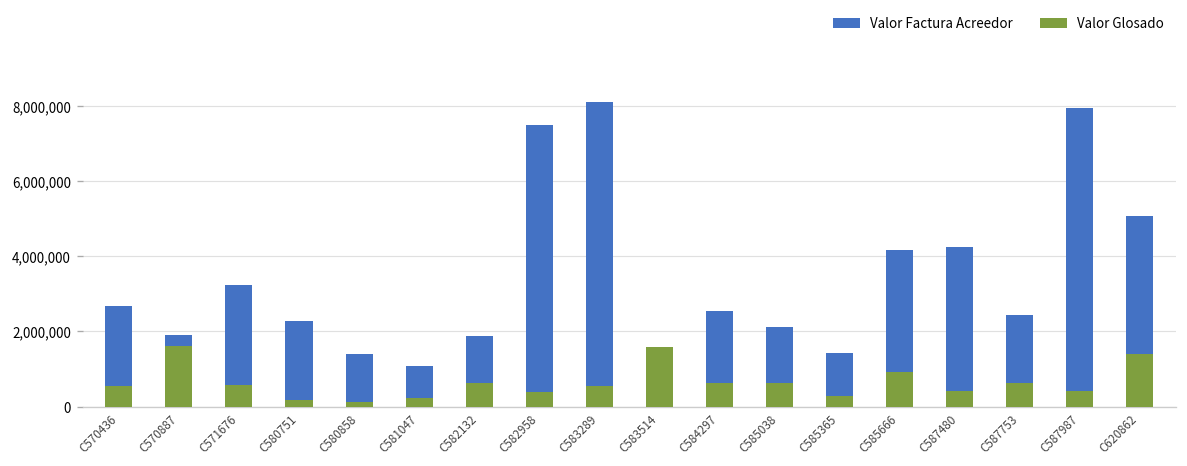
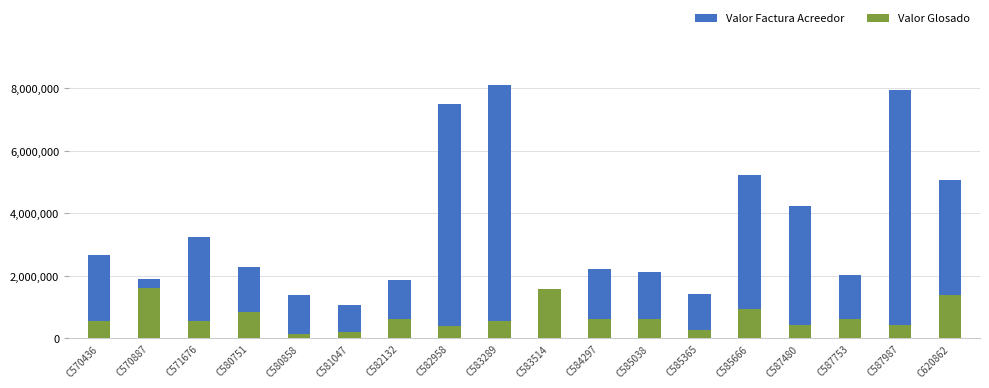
  {
    "Valor Factura Acreedor": {
      "C570436": "2,700,000",
      "C570887": "1,900,000",
      "C571676": "3,200,000",
      "C580751": "2,300,000",
      "C580858": "1,400,000",
      "C581047": "1,100,000",
      "C582132": "1,900,000",
      "C582958": "7,500,000",
      "C583289": "8,100,000",
-     "C584297": "2,600,000",
+     "C584297": "2,200,000",
      "C585038": "2,100,000",
      "C585365": "1,400,000",
-     "C585666": "4,200,000",
+     "C585666": "5,200,000",
      "C587480": "4,200,000",
-     "C587753": "2,400,000",
+     "C587753": "2,000,000",
      "C587987": "7,900,000",
      "C620862": "5,100,000"
    },
    "Valor Glosado": {
-     "C580751": "200,000",
+     "C580751": "800,000",
      "C583514": "1,600,000"
    }
  }
